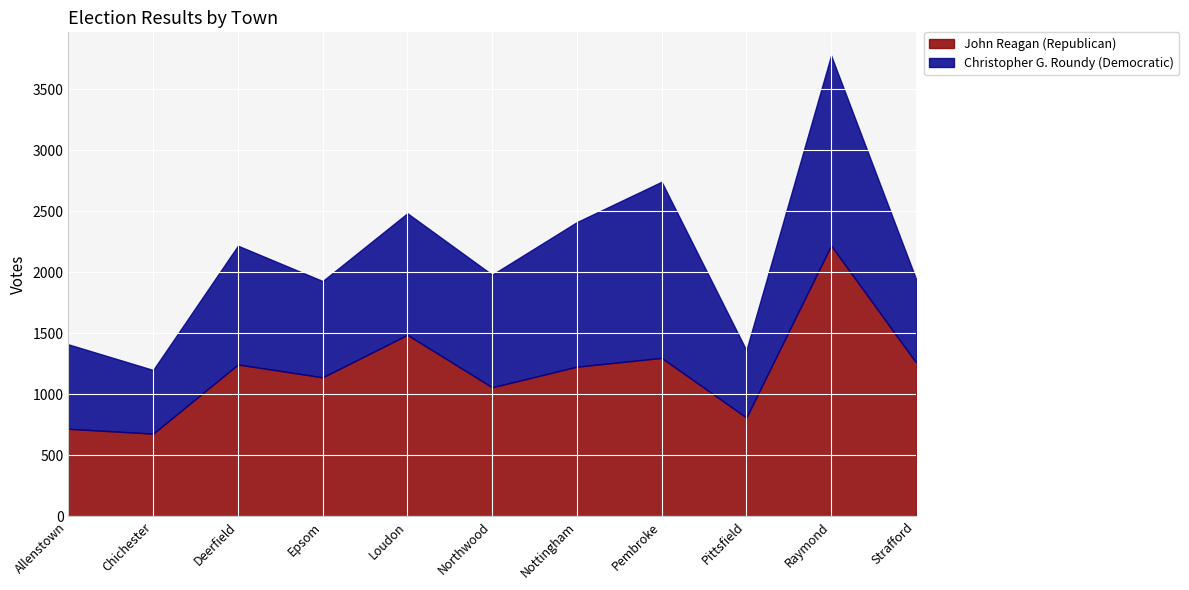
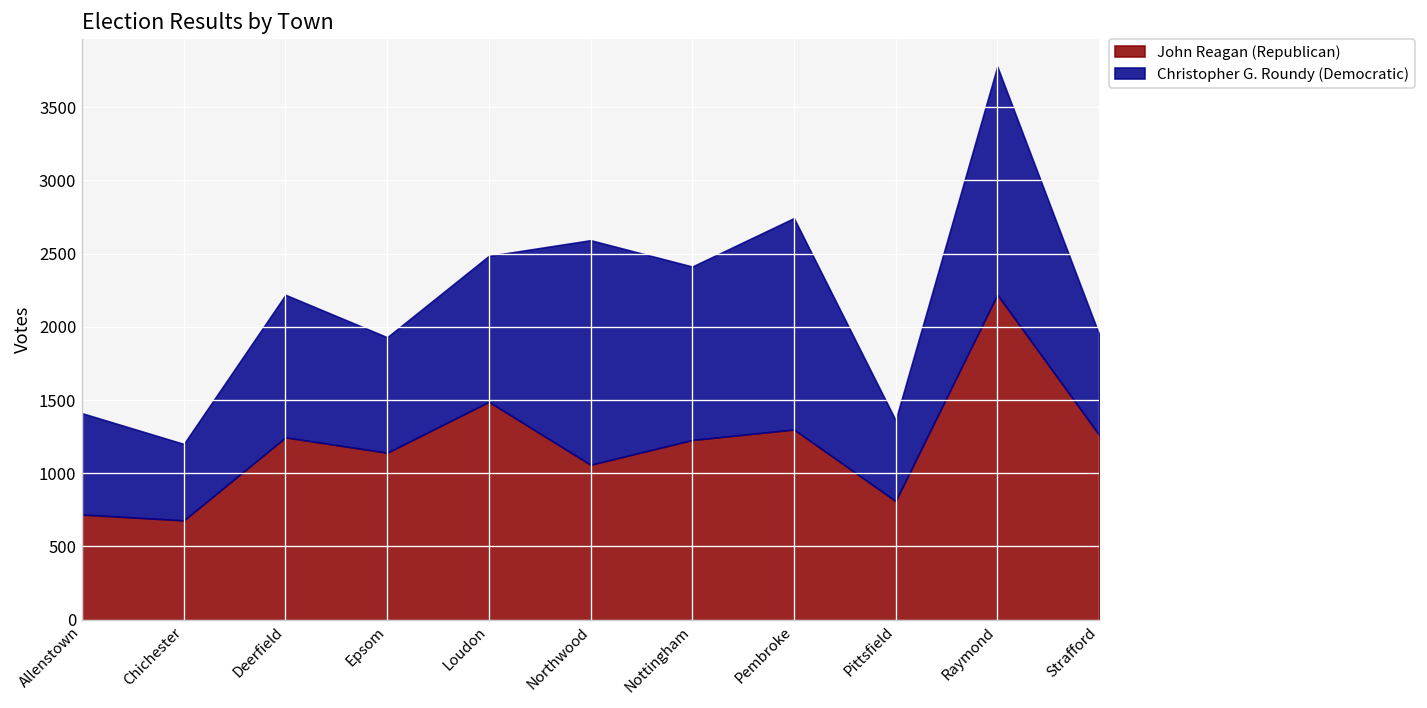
  {
    "John Reagan (Republican)": {
      "Allenstown": 720,
      "Chichester": 680,
      "Deerfield": 1250,
      "Epsom": 1140,
      "Loudon": 1490,
      "Northwood": 1060,
      "Nottingham": 1230,
      "Pembroke": 1300,
      "Pittsfield": 810,
      "Raymond": 2220,
      "Strafford": 1260
    },
    "Christopher G. Roundy (Democratic)": {
      "Allenstown": 690,
      "Chichester": 520,
      "Deerfield": 970,
      "Epsom": 790,
      "Loudon": 1000,
-     "Northwood": 920,
+     "Northwood": 1530,
      "Nottingham": 1190,
      "Pembroke": 1440,
      "Pittsfield": 550,
      "Raymond": 1560,
      "Strafford": 690
    }
  }
